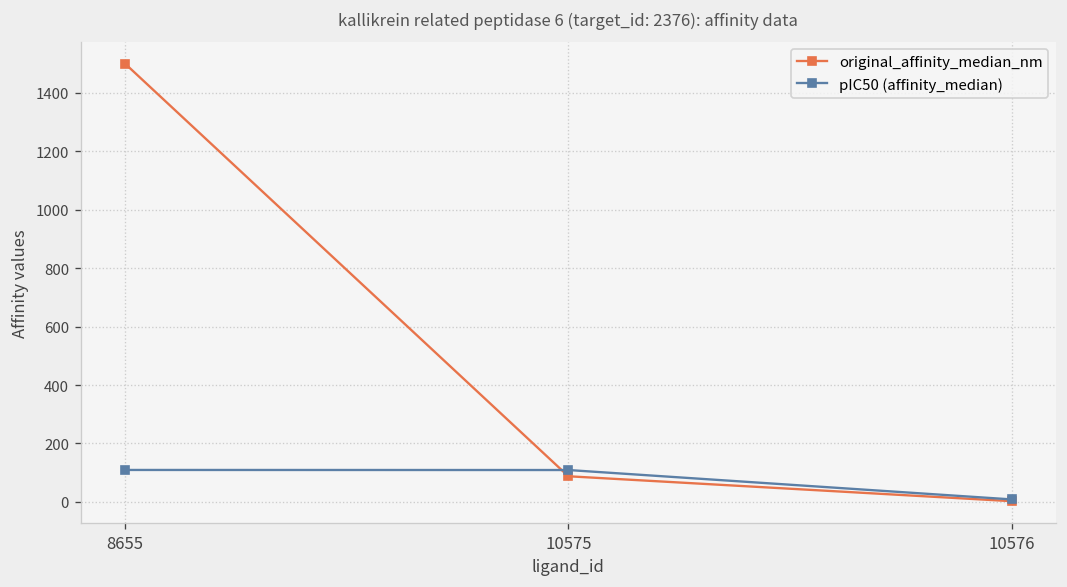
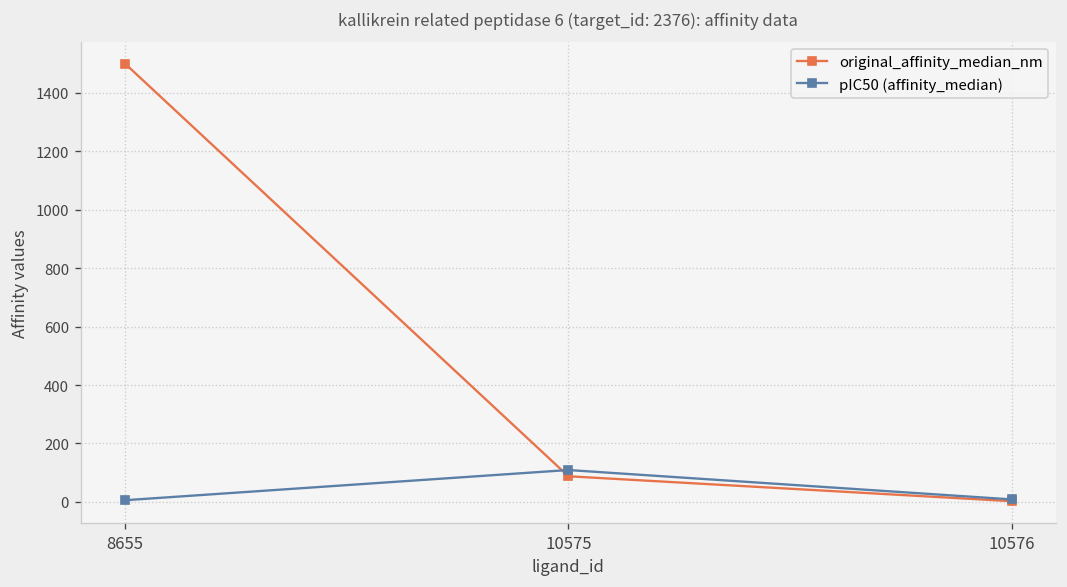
  {
    "original_affinity_median_nm": {
      "8655": 1500,
      "10575": 90
    },
    "pIC50 (affinity_median)": {
-     "8655": 110,
+     "8655": 10,
      "10575": 110
    }
  }
